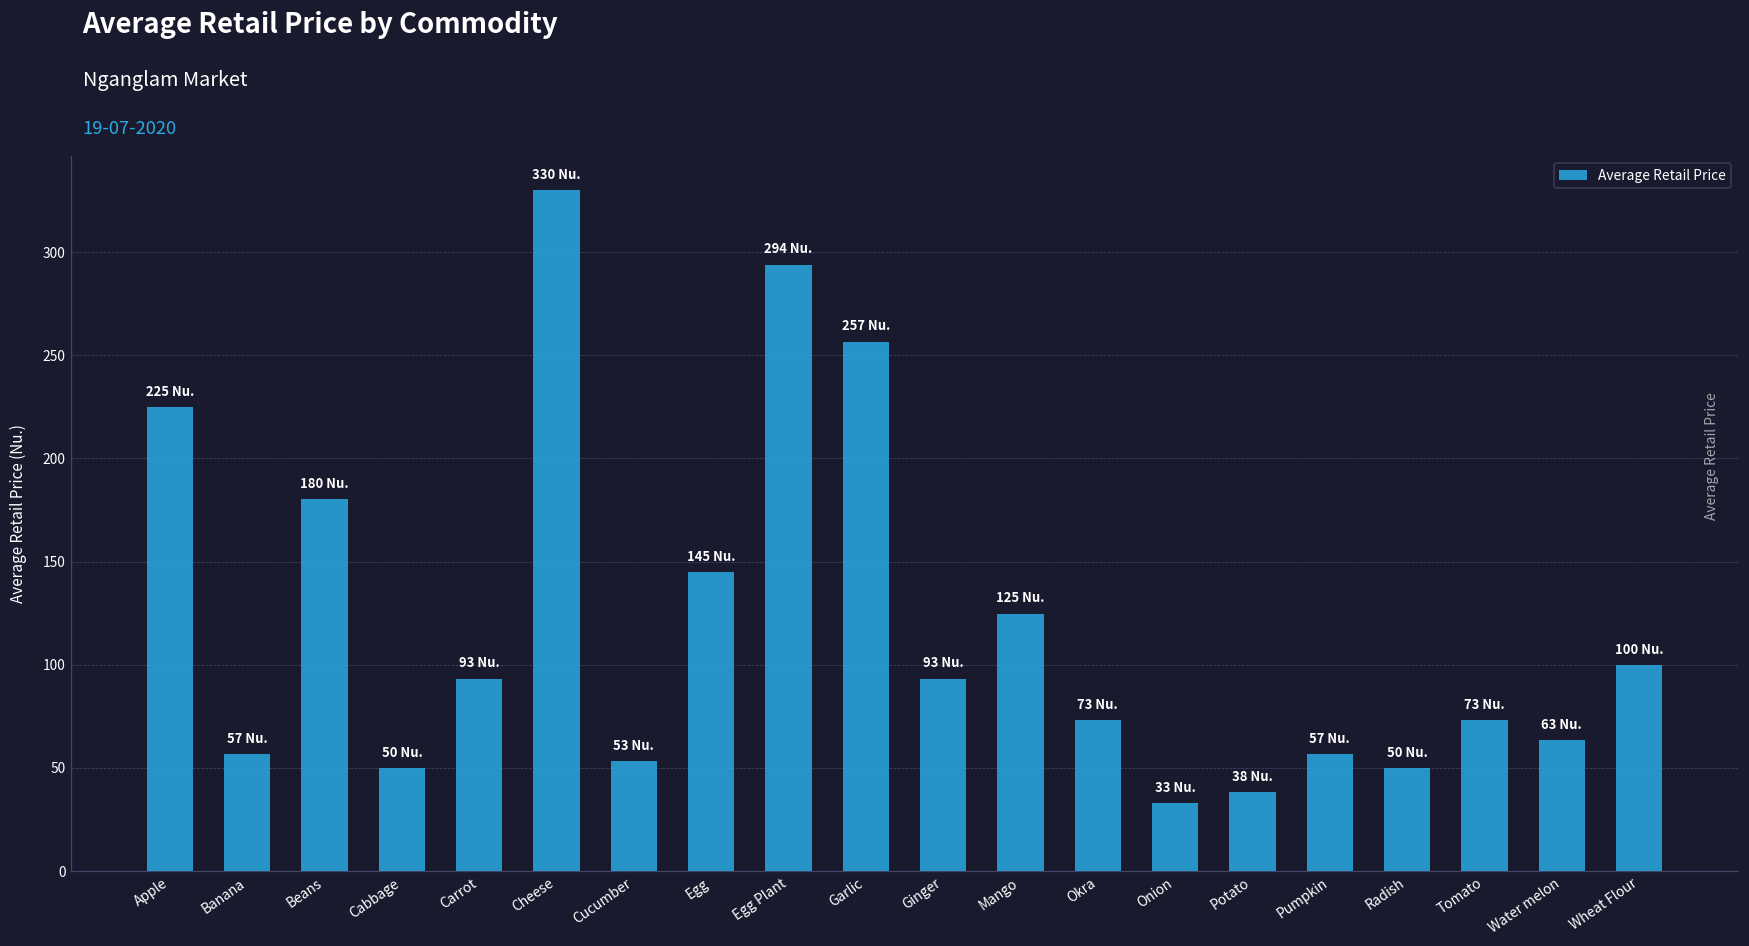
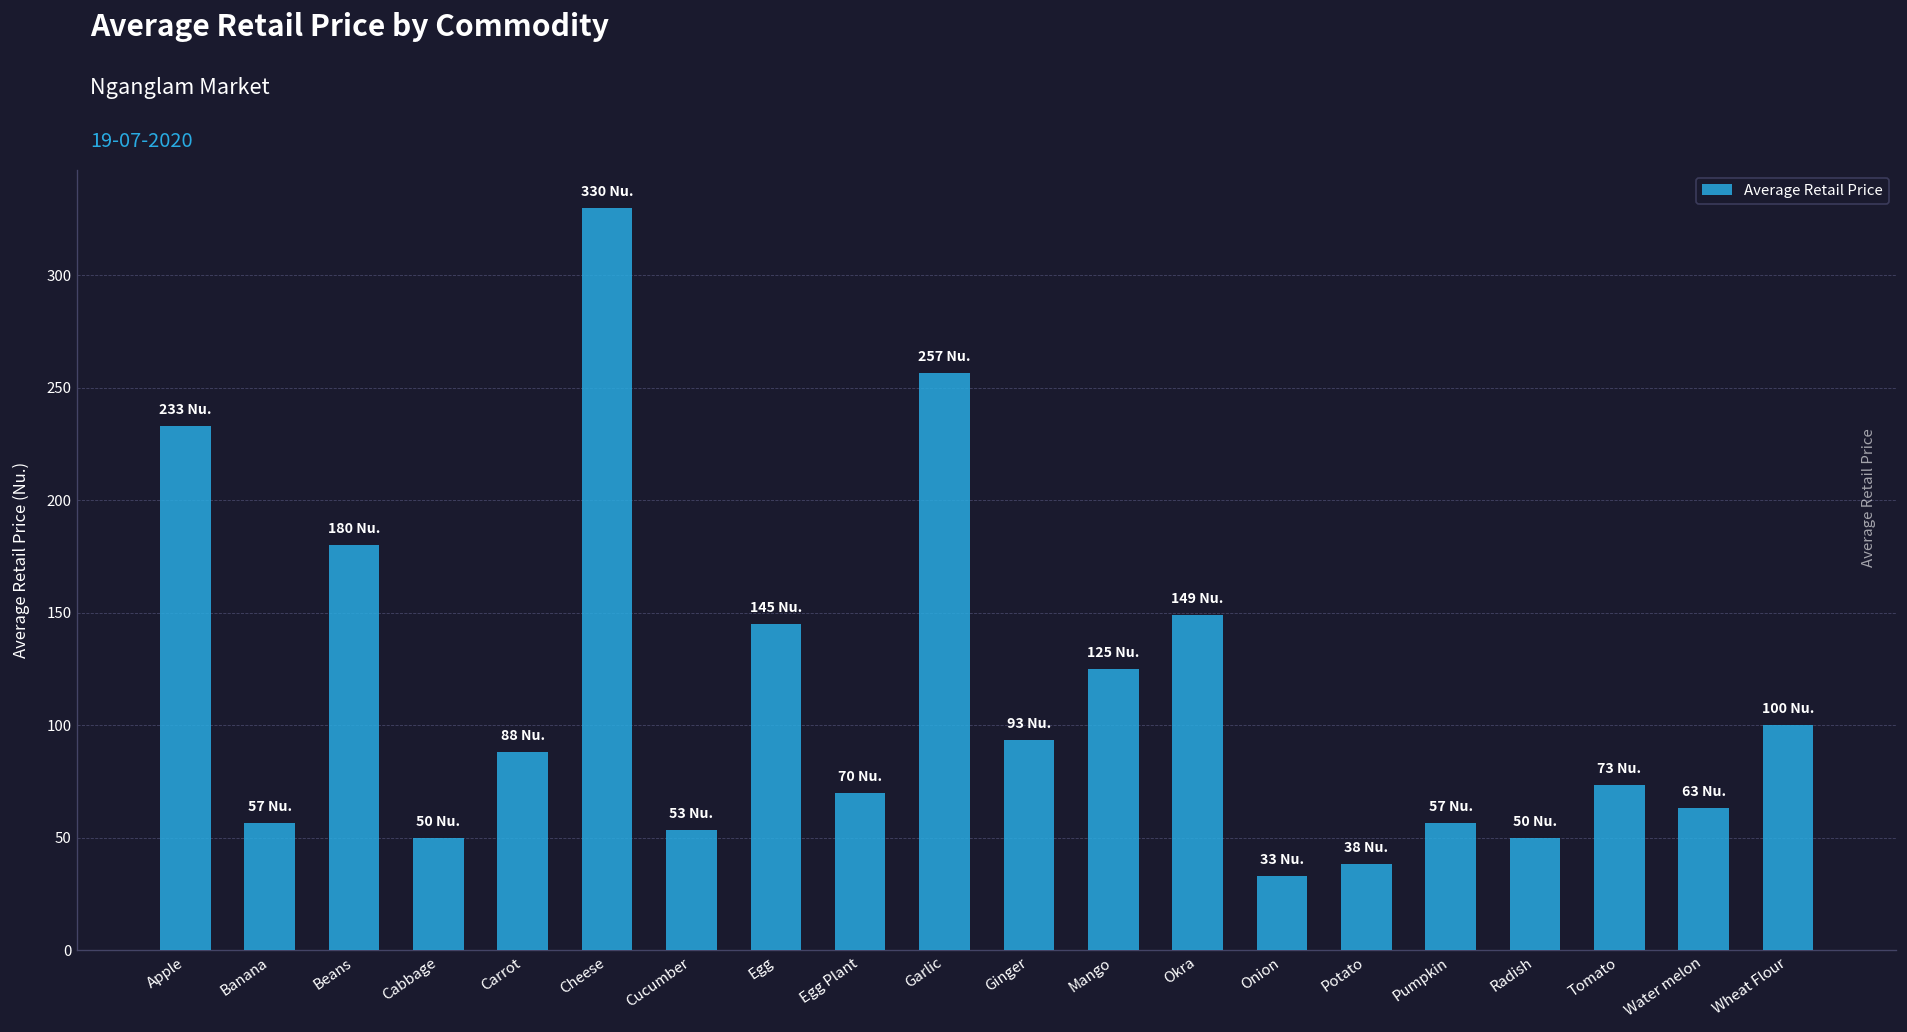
  {
-   "Apple": 225,
+   "Apple": 233,
    "Banana": 57,
    "Beans": 180,
    "Cabbage": 50,
-   "Carrot": 93,
+   "Carrot": 88,
    "Cheese": 330,
    "Cucumber": 53,
    "Egg": 145,
-   "Egg Plant": 294,
+   "Egg Plant": 70,
    "Garlic": 257,
    "Ginger": 93,
    "Mango": 125,
-   "Okra": 73,
+   "Okra": 149,
    "Onion": 33,
    "Potato": 38,
    "Pumpkin": 57,
    "Radish": 50,
    "Tomato": 73,
    "Water melon": 63,
    "Wheat Flour": 100
  }
